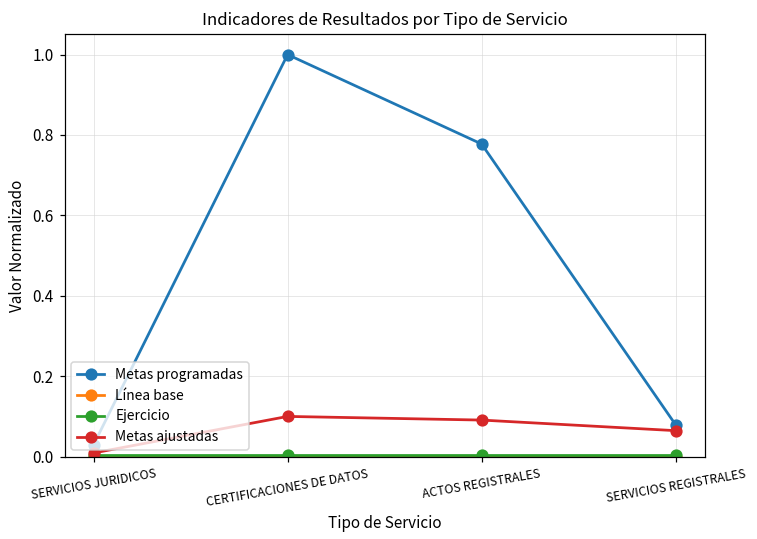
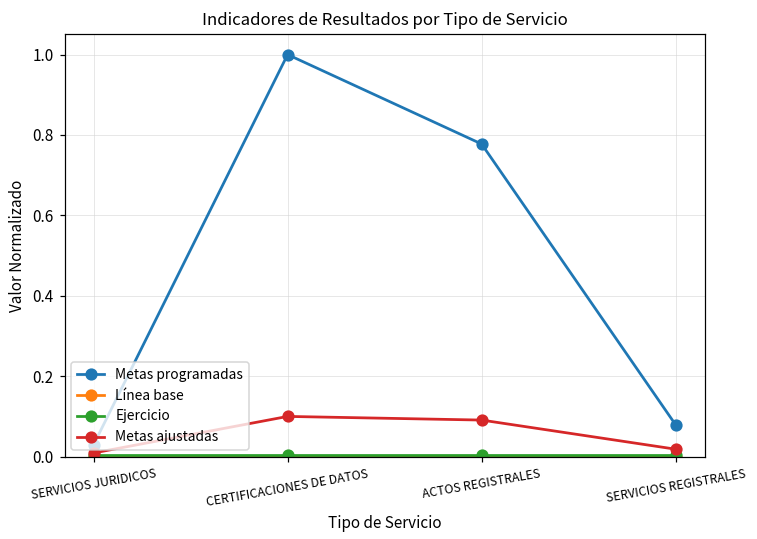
  {
    "Metas programadas": {
      "CERTIFICACIONES DE DATOS": 1.00,
      "ACTOS REGISTRALES": 0.78,
      "SERVICIOS REGISTRALES": 0.08
    },
    "Metas ajustadas": {
      "CERTIFICACIONES DE DATOS": 0.10,
      "ACTOS REGISTRALES": 0.09,
-     "SERVICIOS REGISTRALES": 0.06
+     "SERVICIOS REGISTRALES": 0.02
    }
  }
